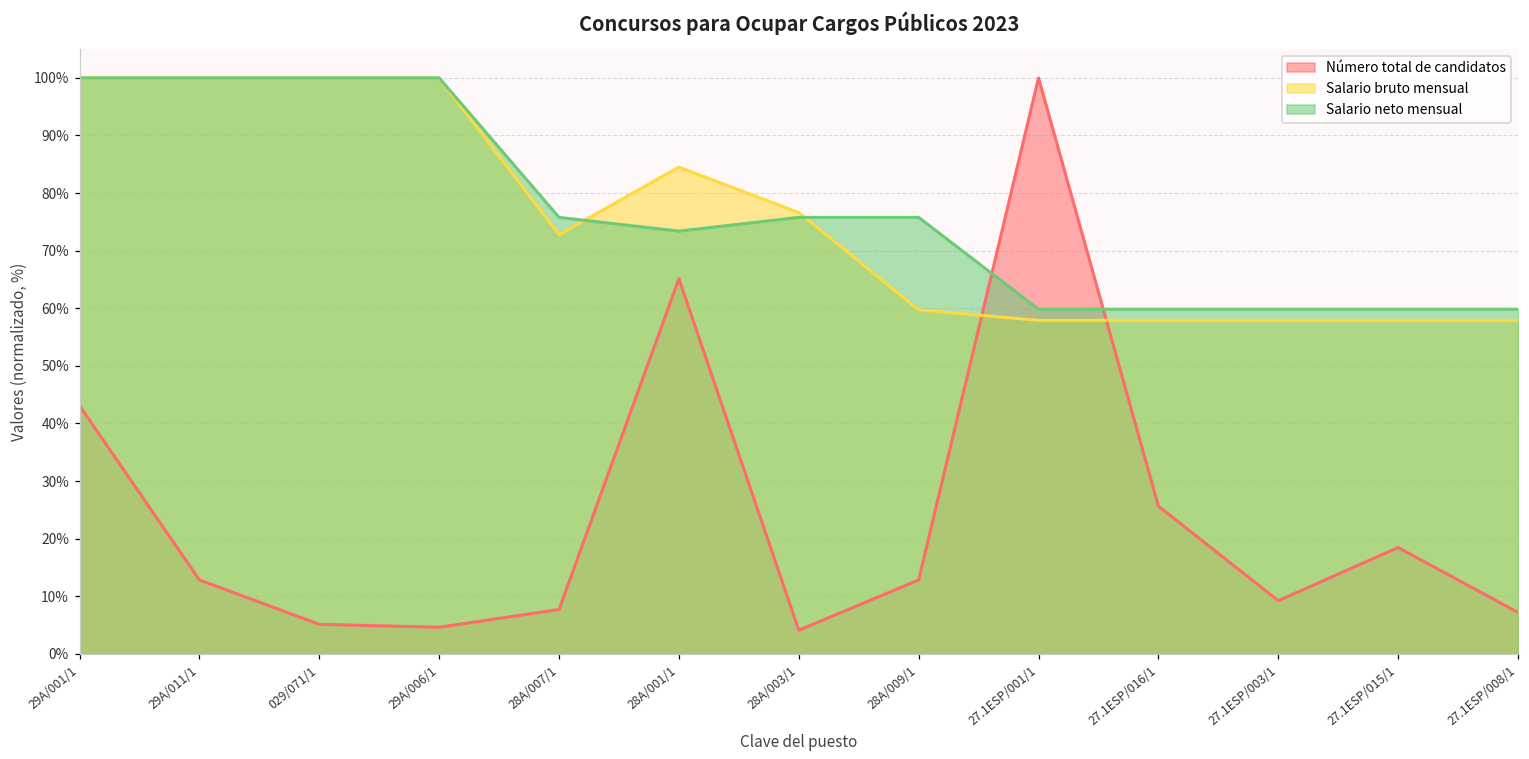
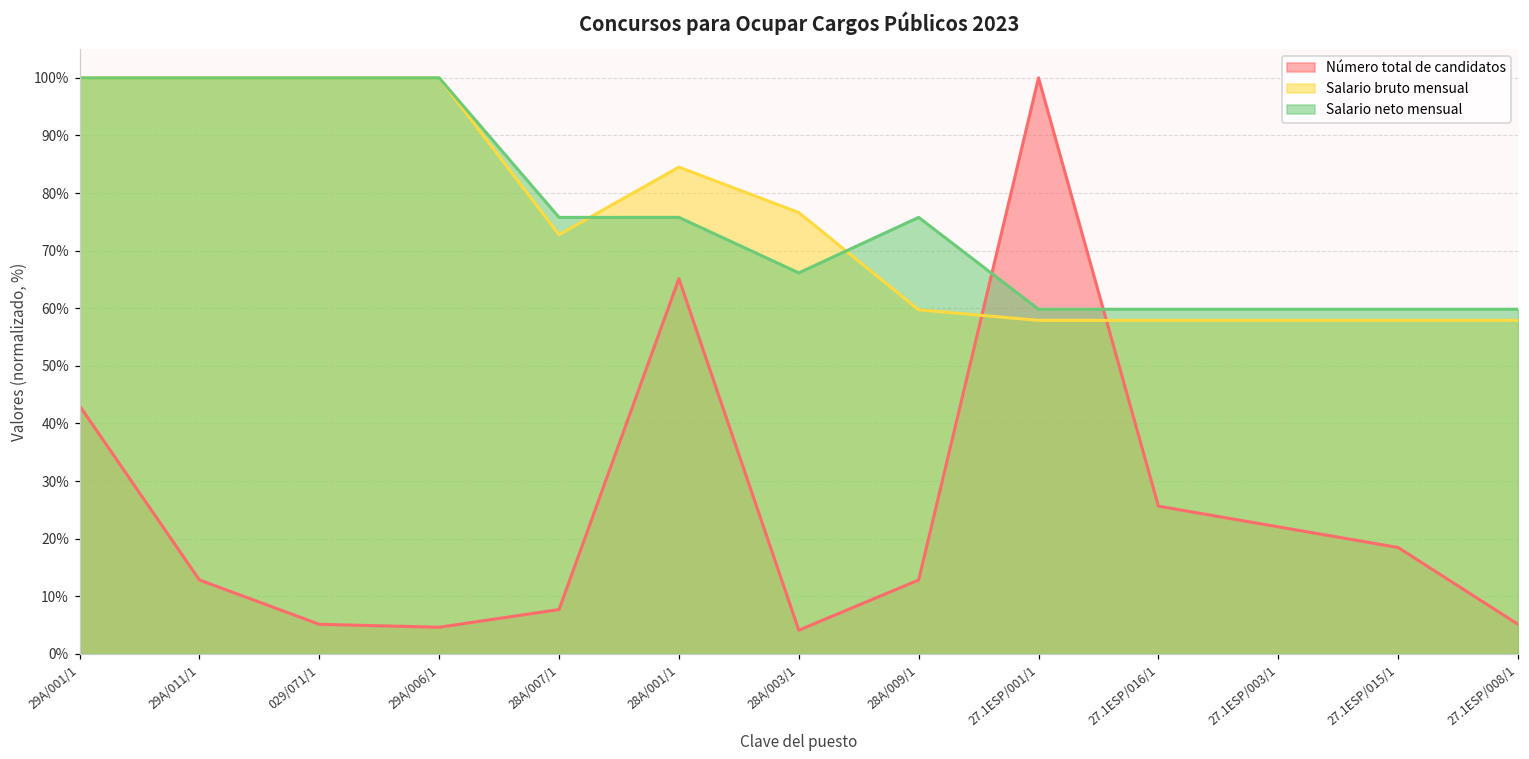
  {
    "Número total de candidatos": {
      "29A/001/1": "43%",
      "29A/011/1": "13%",
      "029/071/1": "5%",
      "29A/006/1": "5%",
      "28A/007/1": "8%",
      "28A/001/1": "65%",
      "28A/003/1": "4%",
      "28A/009/1": "13%",
      "27.1ESP/001/1": "100%",
      "27.1ESP/016/1": "26%",
-     "27.1ESP/003/1": "9%",
+     "27.1ESP/003/1": "22%",
      "27.1ESP/015/1": "18%",
-     "27.1ESP/008/1": "7%"
+     "27.1ESP/008/1": "5%"
    },
    "Salario bruto mensual": {
      "28A/007/1": "73%",
      "28A/001/1": "85%",
      "28A/003/1": "77%",
      "28A/009/1": "60%",
      "27.1ESP/001/1": "58%",
      "27.1ESP/016/1": "58%",
      "27.1ESP/003/1": "58%",
      "27.1ESP/015/1": "58%",
      "27.1ESP/008/1": "58%"
    },
    "Salario neto mensual": {
      "28A/007/1": "76%",
-     "28A/001/1": "73%",
-     "28A/003/1": "76%",
+     "28A/001/1": "76%",
+     "28A/003/1": "66%",
      "28A/009/1": "76%",
      "27.1ESP/001/1": "60%",
      "27.1ESP/016/1": "60%",
      "27.1ESP/003/1": "60%",
      "27.1ESP/015/1": "60%",
      "27.1ESP/008/1": "60%"
    }
  }
